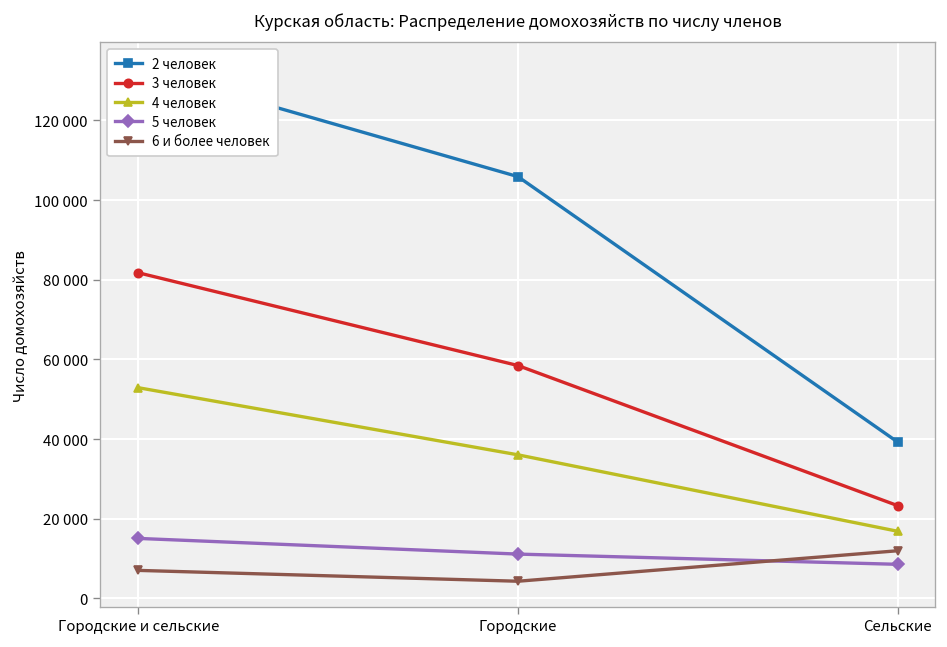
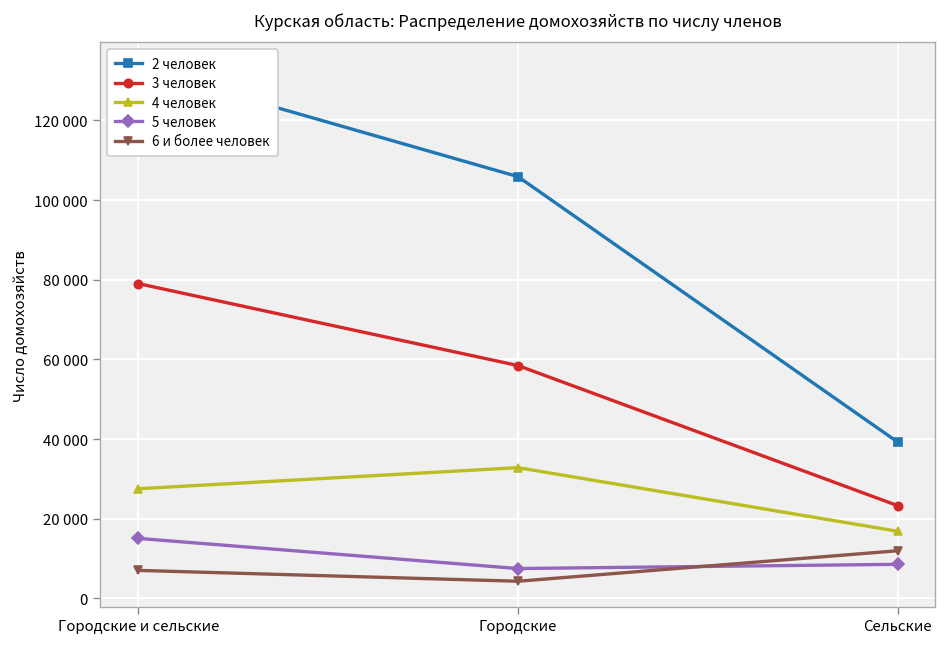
  {
    "2 человек": {
      "Городские": 106000,
      "Сельские": 39000
    },
    "3 человек": {
-     "Городские и сельские": 82000,
+     "Городские и сельские": 79000,
      "Городские": 58000,
      "Сельские": 23000
    },
    "4 человек": {
-     "Городские и сельские": 53000,
-     "Городские": 36000,
+     "Городские и сельские": 28000,
+     "Городские": 33000,
      "Сельские": 17000
    },
    "5 человек": {
      "Городские и сельские": 15000,
-     "Городские": 11000,
+     "Городские": 7000,
      "Сельские": 9000
    },
    "6 и более человек": {
      "Городские и сельские": 7000,
      "Городские": 4000,
      "Сельские": 12000
    }
  }
